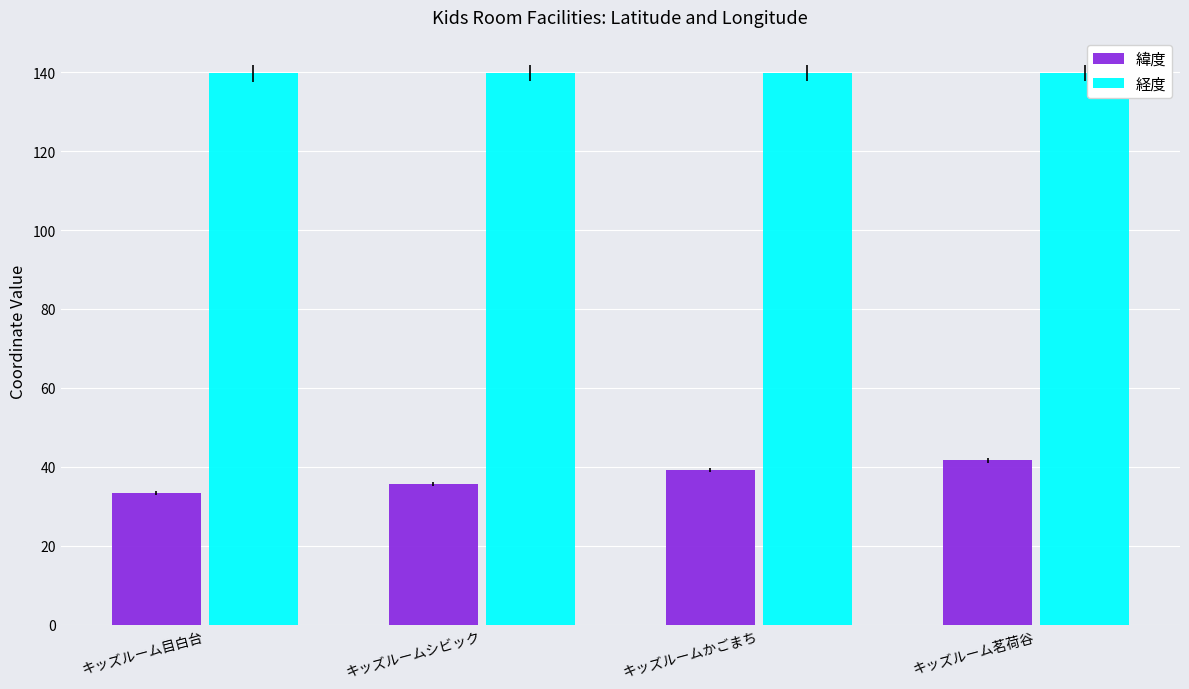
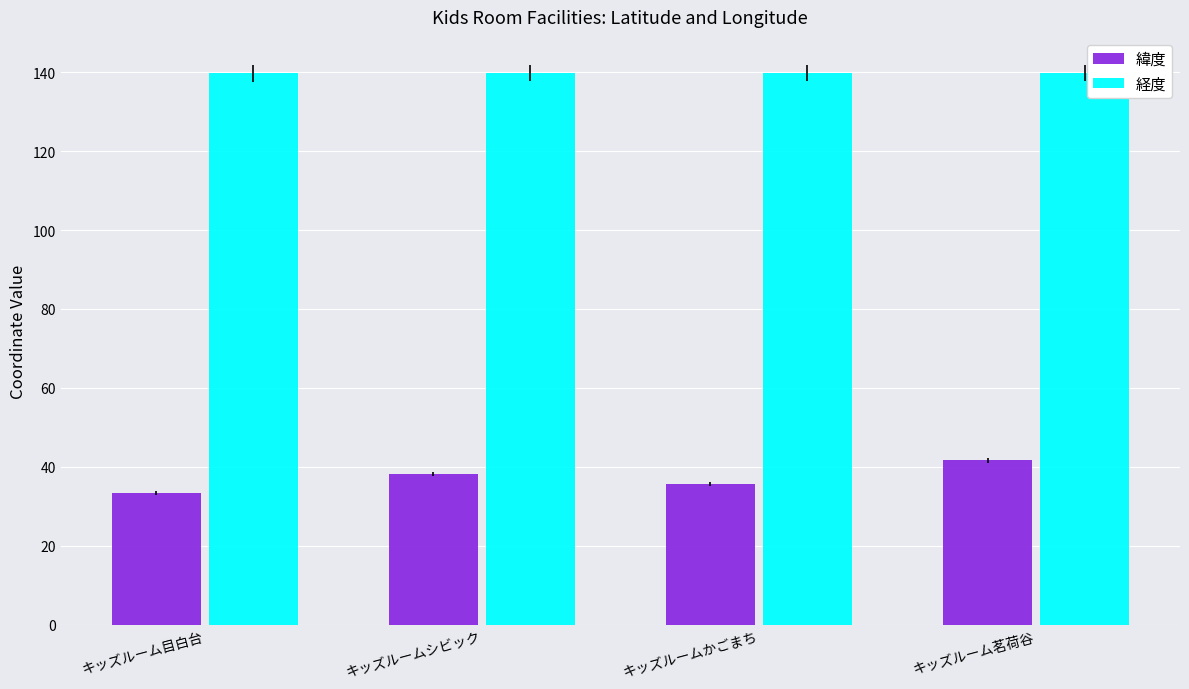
  {
    "緯度": {
      "キッズルーム目白台": 33,
-     "キッズルームシビック": 36,
-     "キッズルームかごまち": 39,
+     "キッズルームシビック": 38,
+     "キッズルームかごまち": 36,
      "キッズルーム茗荷谷": 42
    },
    "経度": {
      "キッズルーム目白台": 140,
      "キッズルームシビック": 140,
      "キッズルームかごまち": 140,
      "キッズルーム茗荷谷": 140
    }
  }
